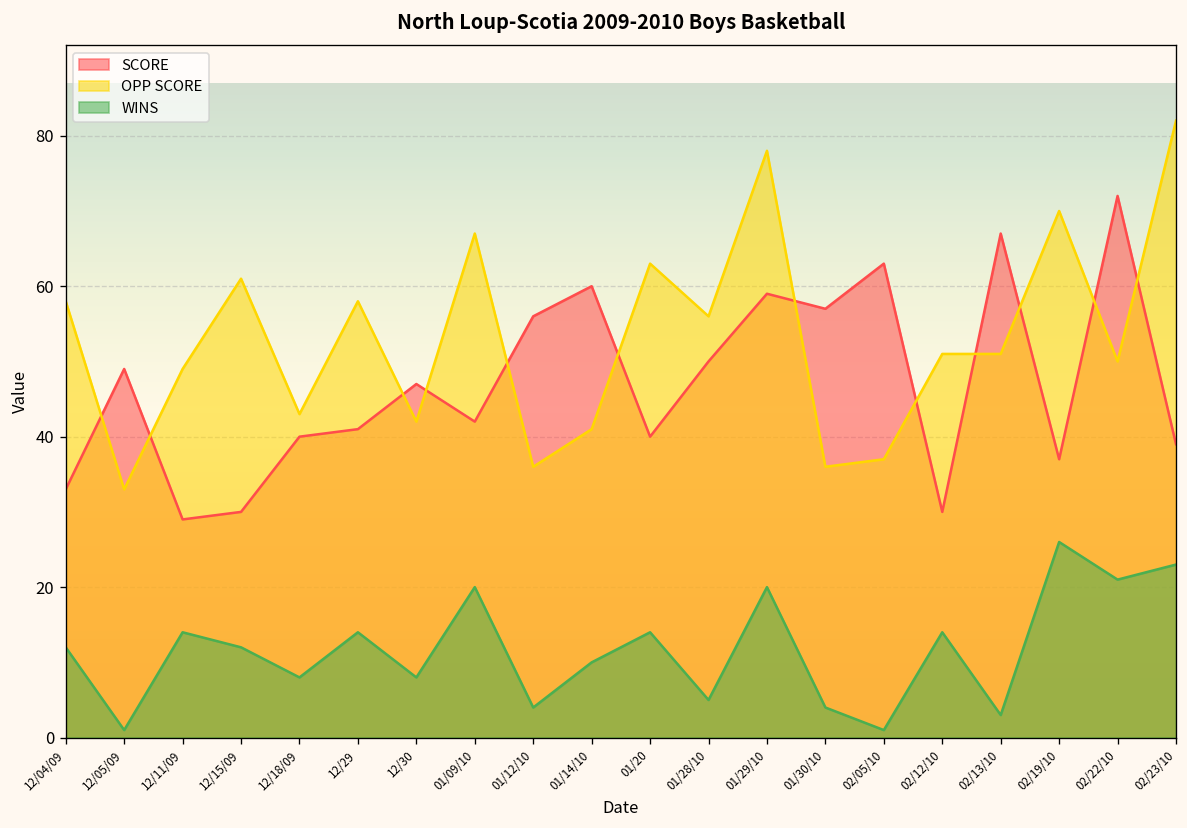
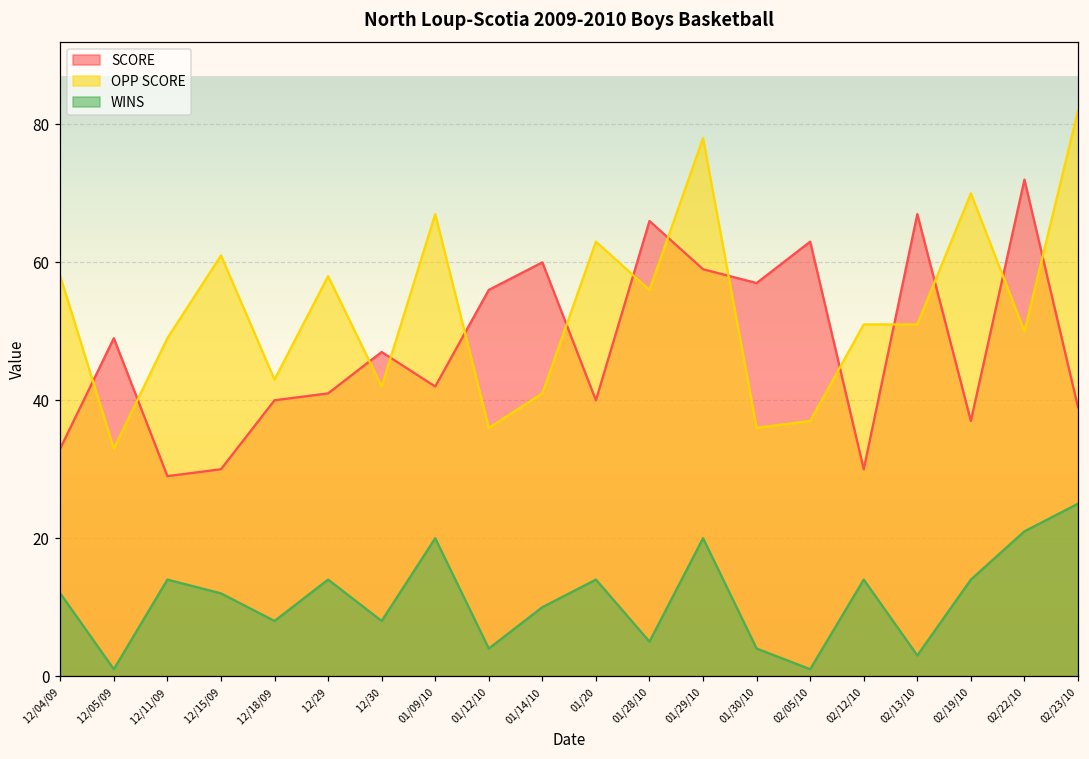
  {
    "SCORE": {
      "12/04/09": 33,
      "12/05/09": 49,
      "12/11/09": 29,
      "12/15/09": 30,
      "12/18/09": 40,
      "12/29": 41,
      "12/30": 47,
      "01/09/10": 42,
      "01/12/10": 56,
      "01/14/10": 60,
      "01/20": 40,
-     "01/28/10": 50,
+     "01/28/10": 66,
      "01/29/10": 59,
      "01/30/10": 57,
      "02/05/10": 63,
      "02/12/10": 30,
      "02/13/10": 67,
      "02/19/10": 37,
      "02/22/10": 72,
      "02/23/10": 39
    },
    "OPP SCORE": {
      "12/04/09": 58,
      "12/05/09": 33,
      "12/11/09": 49,
      "12/15/09": 61,
      "12/18/09": 43,
      "12/29": 58,
      "12/30": 42,
      "01/09/10": 67,
      "01/12/10": 36,
      "01/14/10": 41,
      "01/20": 63,
      "01/28/10": 56,
      "01/29/10": 78,
      "01/30/10": 36,
      "02/05/10": 37,
      "02/12/10": 51,
      "02/13/10": 51,
      "02/19/10": 70,
      "02/22/10": 50,
      "02/23/10": 82
    },
    "WINS": {
      "12/04/09": 12,
      "12/05/09": 1,
      "12/11/09": 14,
      "12/15/09": 12,
      "12/18/09": 8,
      "12/29": 14,
      "12/30": 8,
      "01/09/10": 20,
      "01/12/10": 4,
      "01/14/10": 10,
      "01/20": 14,
      "01/28/10": 5,
      "01/29/10": 20,
      "01/30/10": 4,
      "02/05/10": 1,
      "02/12/10": 14,
      "02/13/10": 3,
-     "02/19/10": 26,
+     "02/19/10": 14,
      "02/22/10": 21,
-     "02/23/10": 23
+     "02/23/10": 25
    }
  }
